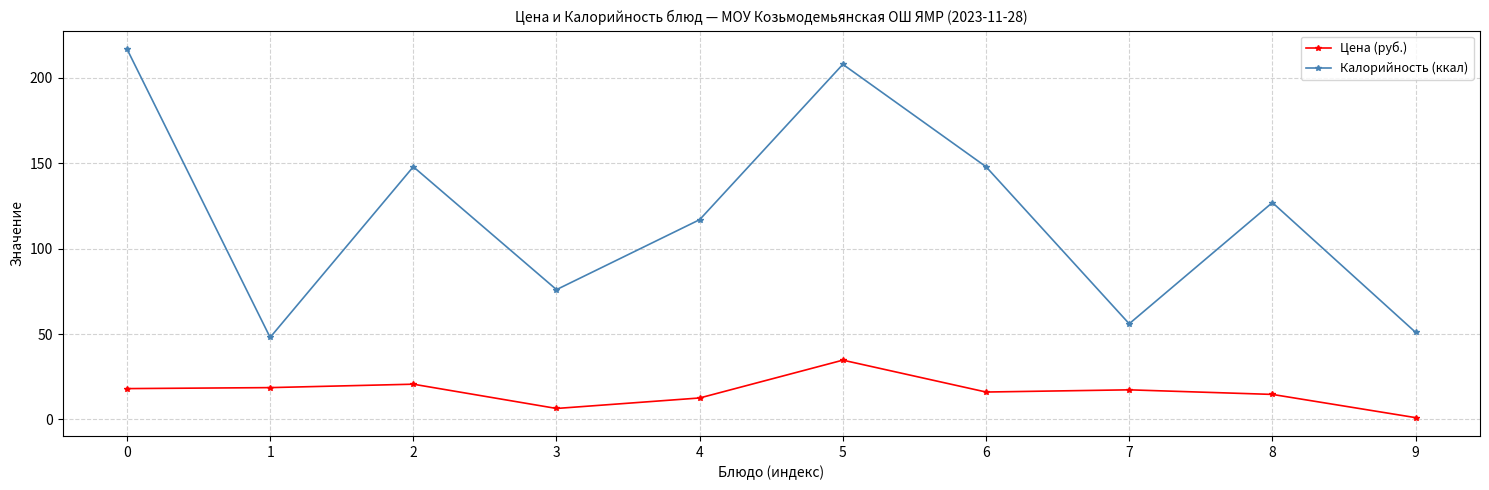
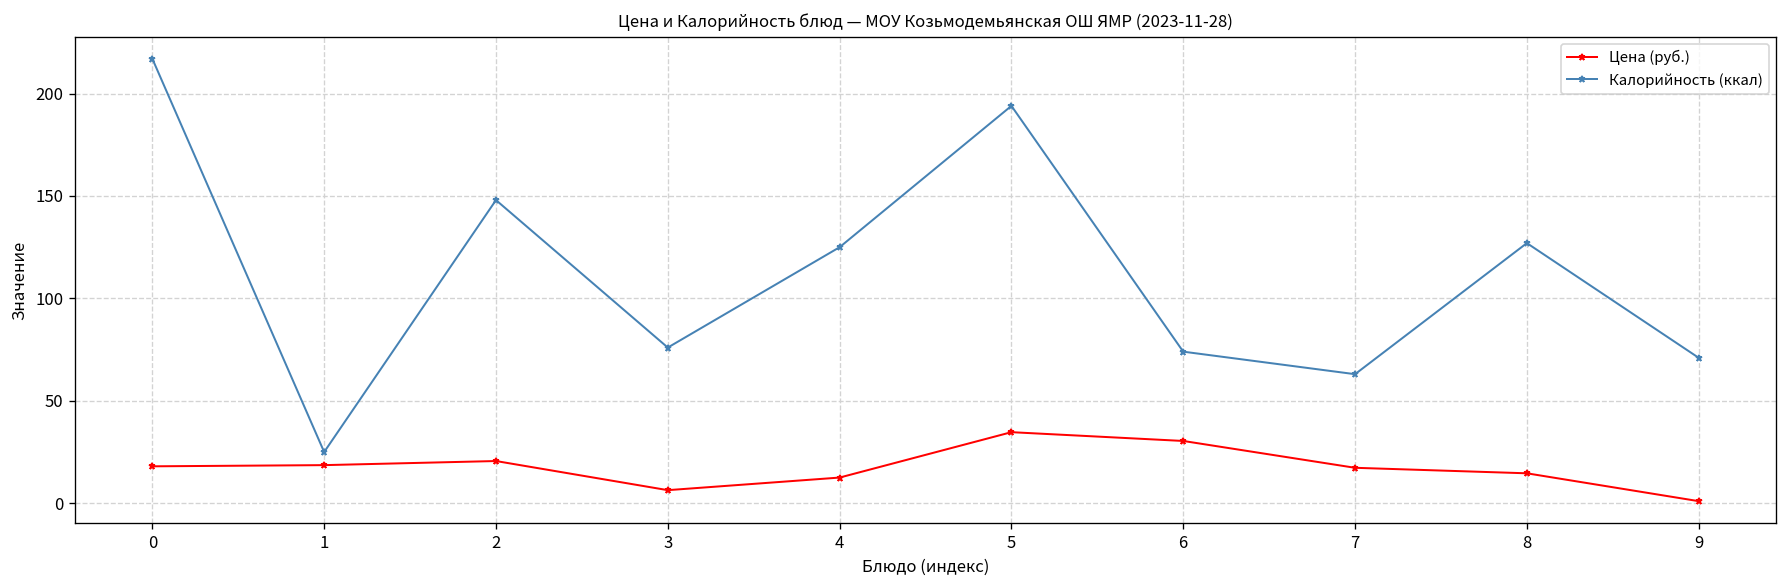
  {
    "Цена (руб.)": {
      "0": 18,
      "1": 19,
      "2": 21,
      "3": 6,
      "4": 13,
      "5": 35,
-     "6": 16,
+     "6": 30,
      "7": 17,
      "8": 15,
      "9": 1
    },
    "Калорийность (ккал)": {
      "0": 217,
-     "1": 48,
+     "1": 25,
      "2": 148,
      "3": 76,
-     "4": 117,
-     "5": 208,
-     "6": 148,
-     "7": 56,
+     "4": 125,
+     "5": 194,
+     "6": 74,
+     "7": 63,
      "8": 127,
-     "9": 51
+     "9": 71
    }
  }
